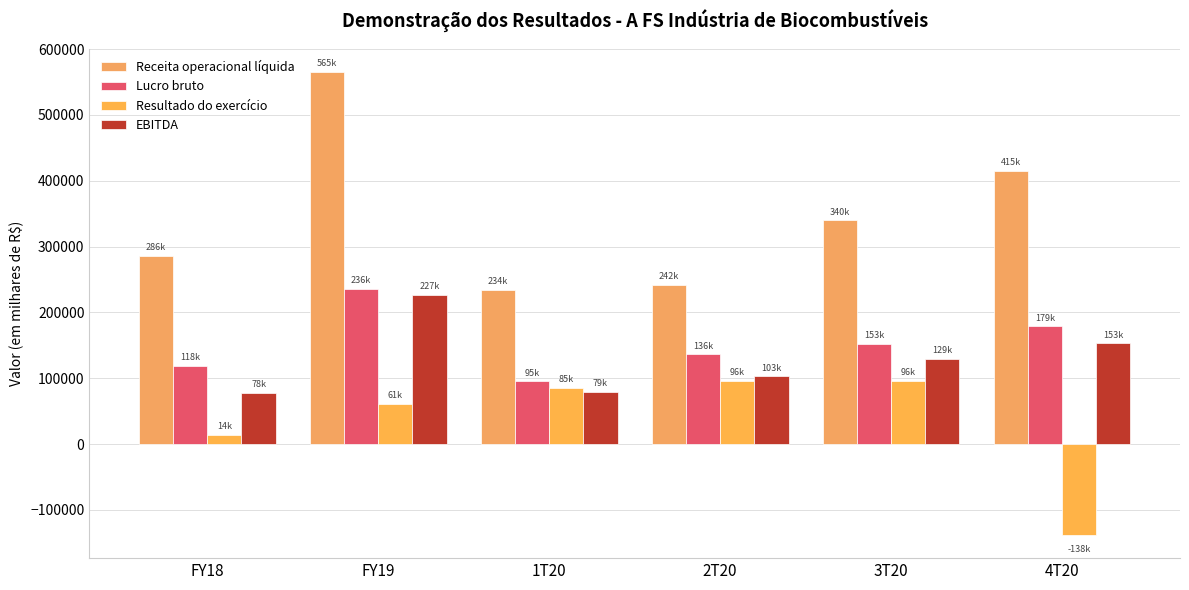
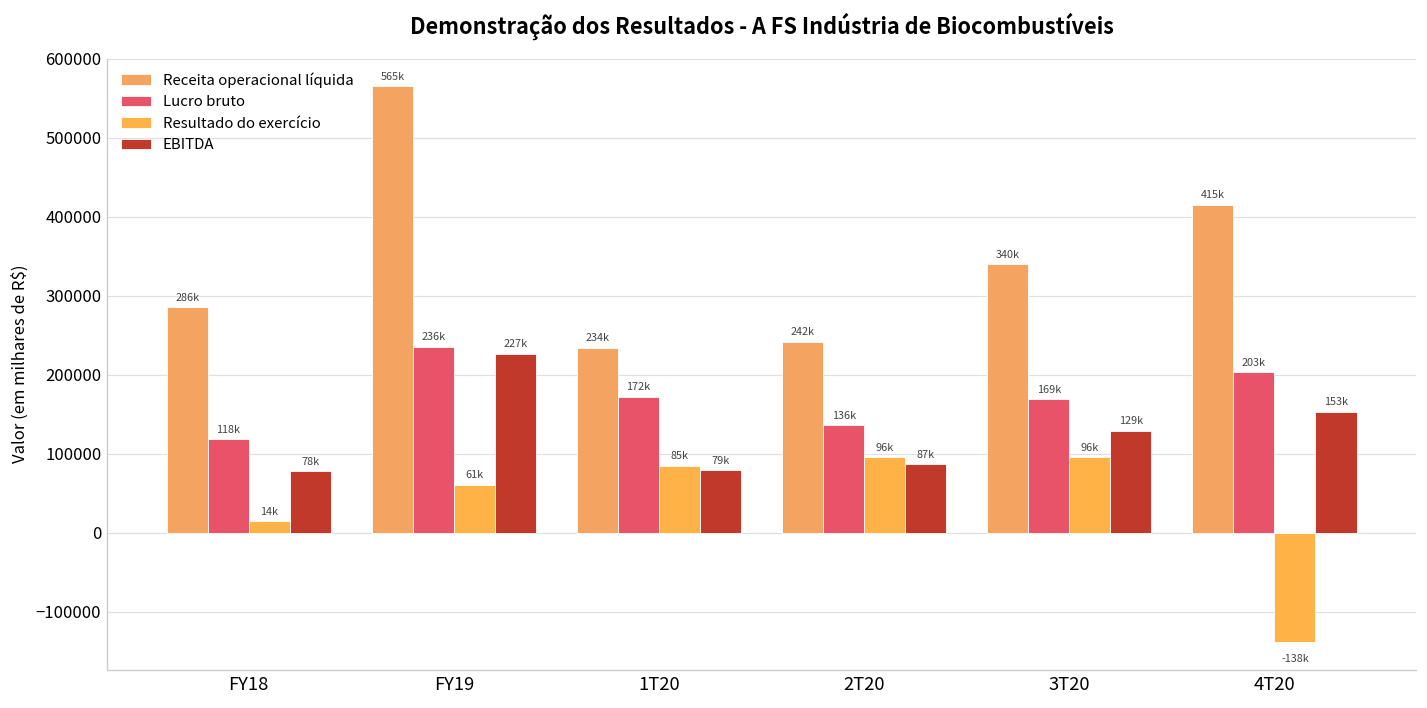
  {
    "Lucro bruto": {
      "FY18": "118k",
      "FY19": "236k",
-     "1T20": "95k",
+     "1T20": "172k",
      "2T20": "136k",
-     "3T20": "153k",
-     "4T20": "179k"
+     "3T20": "169k",
+     "4T20": "203k"
    },
    "EBITDA": {
      "FY18": "78k",
      "FY19": "227k",
      "1T20": "79k",
-     "2T20": "103k",
+     "2T20": "87k",
      "3T20": "129k",
      "4T20": "153k"
    }
  }
